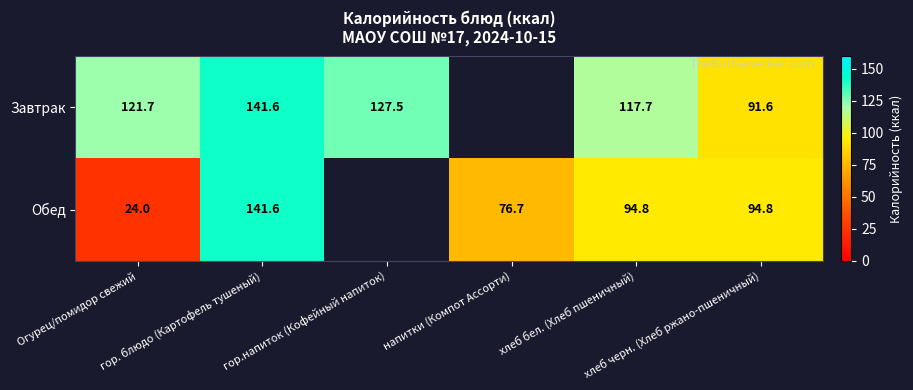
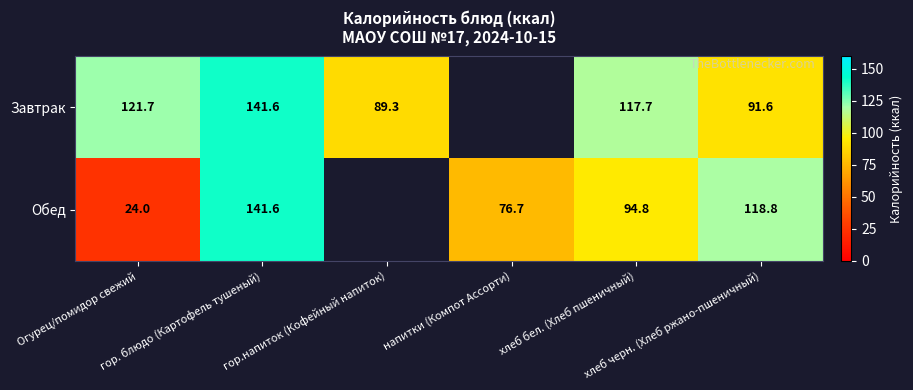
  {
    "Завтрак": {
      "Огурец/помидор свежий": 121.7,
      "гор. блюдо (Картофель тушеный)": 141.6,
-     "гор.напиток (Кофейный напиток)": 127.5,
+     "гор.напиток (Кофейный напиток)": 89.3,
      "хлеб бел. (Хлеб пшеничный)": 117.7
    },
    "Обед": {
      "Огурец/помидор свежий": 24.0,
      "гор. блюдо (Картофель тушеный)": 141.6,
      "напитки (Компот Ассорти)": 76.7,
      "хлеб бел. (Хлеб пшеничный)": 94.8,
-     "хлеб черн. (Хлеб ржано-пшеничный)": 94.8
+     "хлеб черн. (Хлеб ржано-пшеничный)": 118.8
    }
  }
